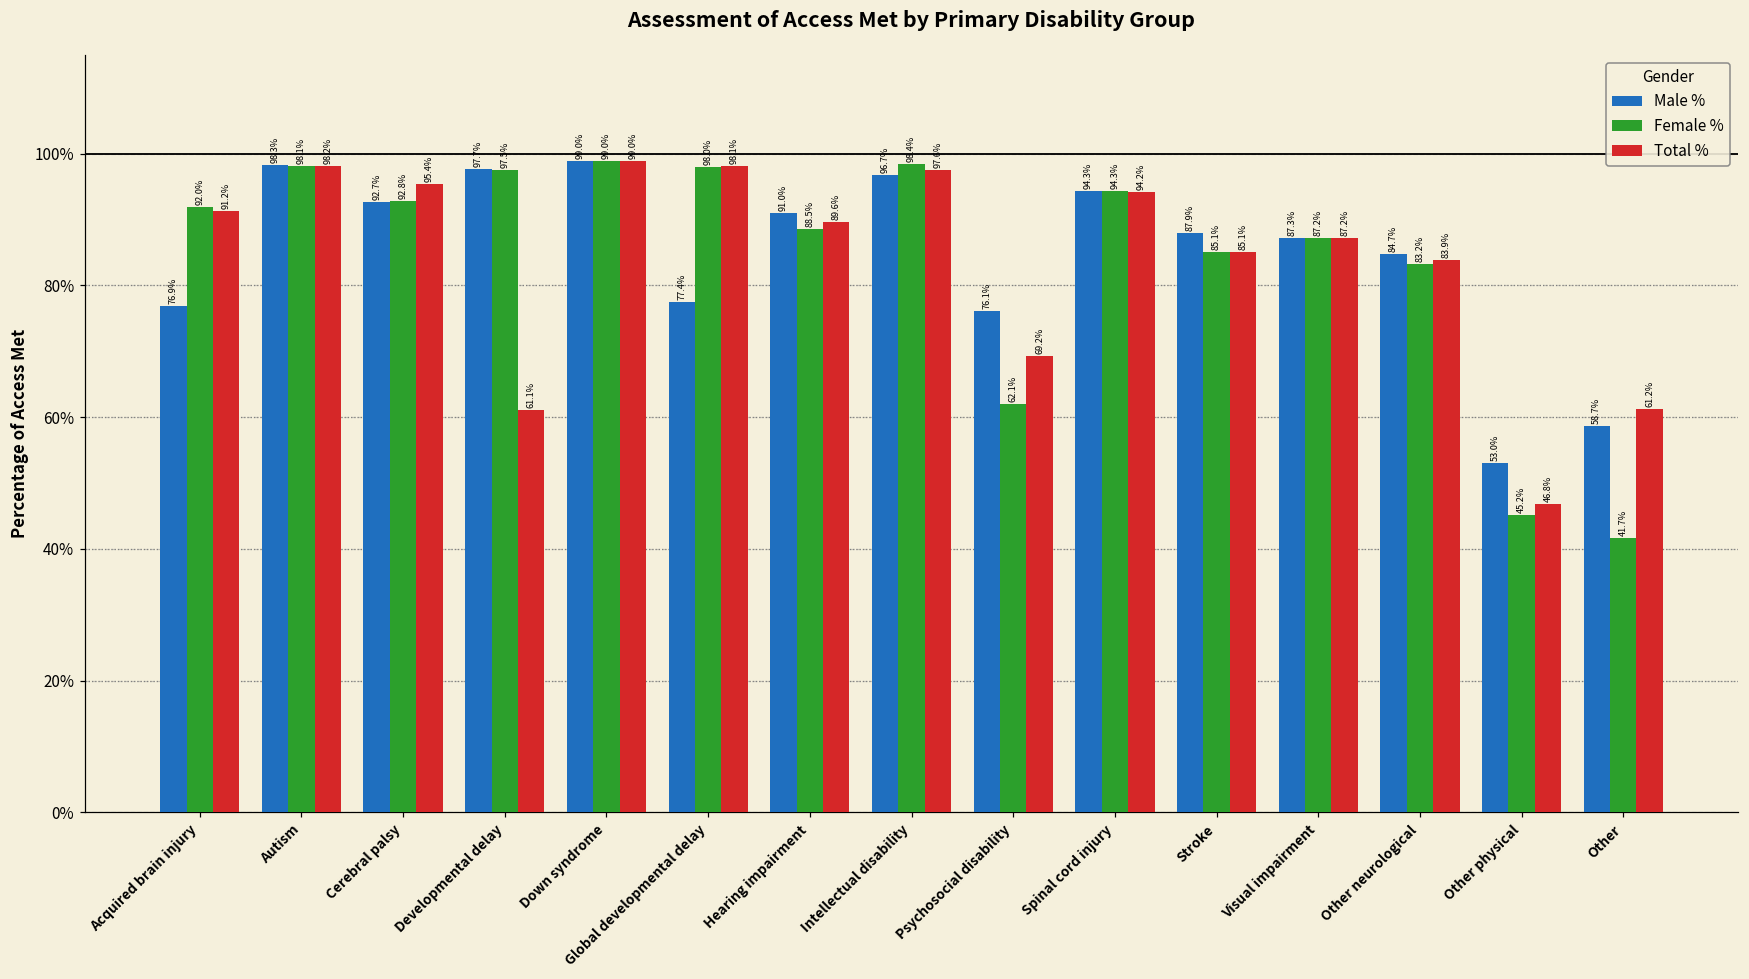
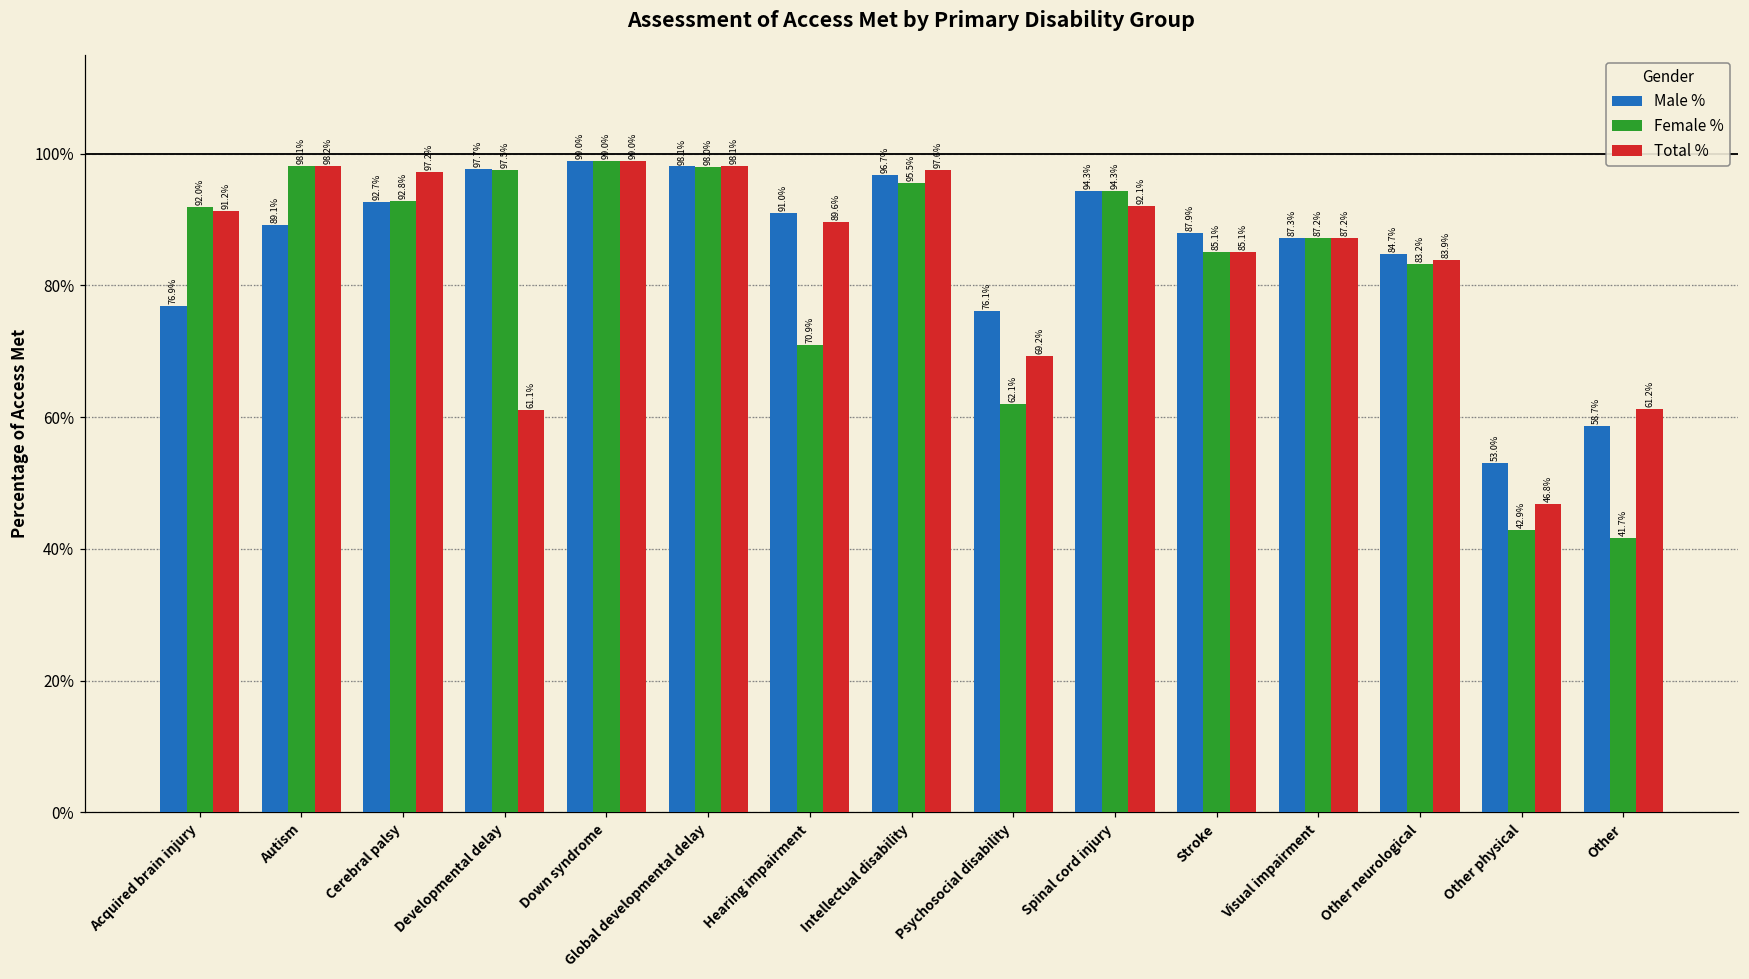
  {
    "Male %": {
      "Acquired brain injury": "76.9%",
-     "Autism": "98.3%",
+     "Autism": "89.1%",
      "Cerebral palsy": "92.7%",
      "Developmental delay": "97.7%",
      "Down syndrome": "99.0%",
-     "Global developmental delay": "77.4%",
+     "Global developmental delay": "98.1%",
      "Hearing impairment": "91.0%",
      "Intellectual disability": "96.7%",
      "Psychosocial disability": "76.1%",
      "Spinal cord injury": "94.3%",
      "Stroke": "87.9%",
      "Visual impairment": "87.3%",
      "Other neurological": "84.7%",
      "Other physical": "53.0%",
      "Other": "58.7%"
    },
    "Female %": {
      "Acquired brain injury": "92.0%",
      "Autism": "98.1%",
      "Cerebral palsy": "92.8%",
      "Developmental delay": "97.5%",
      "Down syndrome": "99.0%",
      "Global developmental delay": "98.0%",
-     "Hearing impairment": "88.5%",
-     "Intellectual disability": "98.4%",
+     "Hearing impairment": "70.9%",
+     "Intellectual disability": "95.5%",
      "Psychosocial disability": "62.1%",
      "Spinal cord injury": "94.3%",
      "Stroke": "85.1%",
      "Visual impairment": "87.2%",
      "Other neurological": "83.2%",
-     "Other physical": "45.2%",
+     "Other physical": "42.9%",
      "Other": "41.7%"
    },
    "Total %": {
      "Acquired brain injury": "91.2%",
      "Autism": "98.2%",
-     "Cerebral palsy": "95.4%",
+     "Cerebral palsy": "97.2%",
      "Developmental delay": "61.1%",
      "Down syndrome": "99.0%",
      "Global developmental delay": "98.1%",
      "Hearing impairment": "89.6%",
      "Intellectual disability": "97.6%",
      "Psychosocial disability": "69.2%",
-     "Spinal cord injury": "94.2%",
+     "Spinal cord injury": "92.1%",
      "Stroke": "85.1%",
      "Visual impairment": "87.2%",
      "Other neurological": "83.9%",
      "Other physical": "46.8%",
      "Other": "61.2%"
    }
  }
